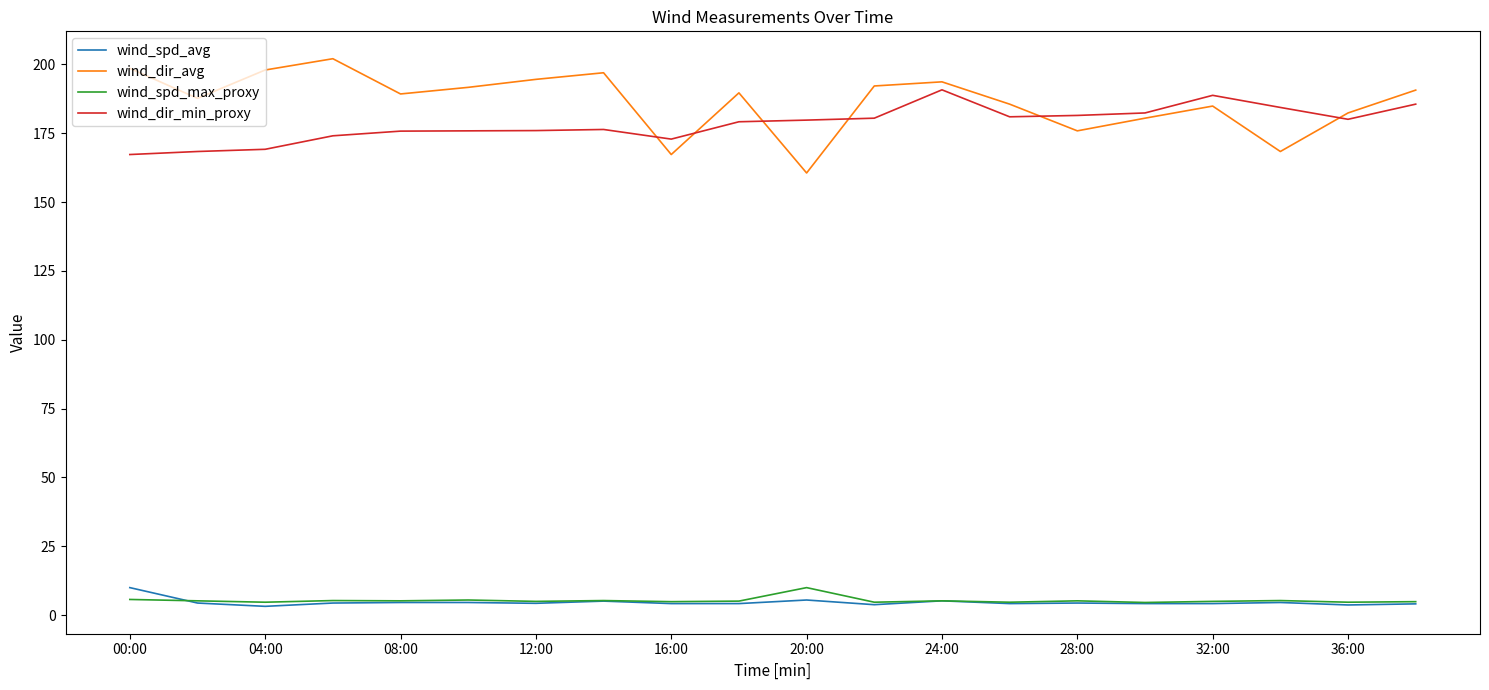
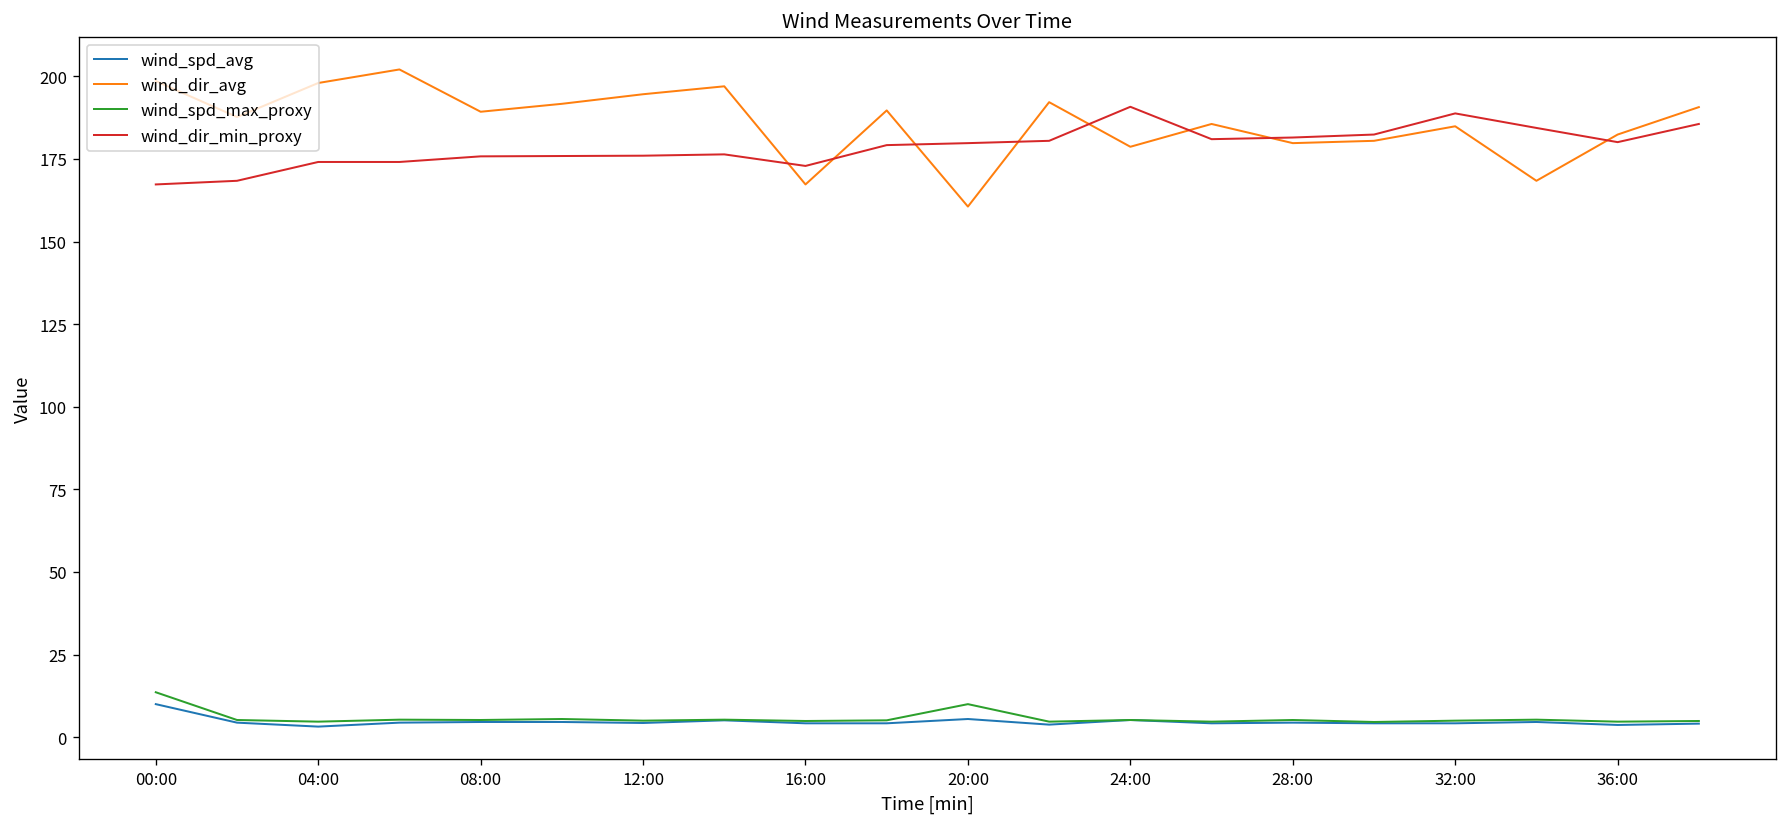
  {
    "wind_spd_avg": {
      "00:00": 10,
      "04:00": 3,
      "20:00": 6,
      "36:00": 4
    },
    "wind_dir_avg": {
      "08:00": 189,
      "12:00": 195,
      "16:00": 167,
      "20:00": 161,
-     "24:00": 194,
-     "28:00": 176,
+     "24:00": 179,
+     "28:00": 180,
      "32:00": 185,
      "36:00": 182
    },
    "wind_spd_max_proxy": {
-     "00:00": 6,
+     "00:00": 14,
      "04:00": 5,
      "20:00": 10,
      "36:00": 5
    },
    "wind_dir_min_proxy": {
      "00:00": 167,
-     "04:00": 169,
+     "04:00": 174,
      "08:00": 176,
      "12:00": 176,
      "16:00": 173,
      "20:00": 180,
      "24:00": 191,
      "28:00": 182,
      "32:00": 189,
      "36:00": 180
    }
  }
